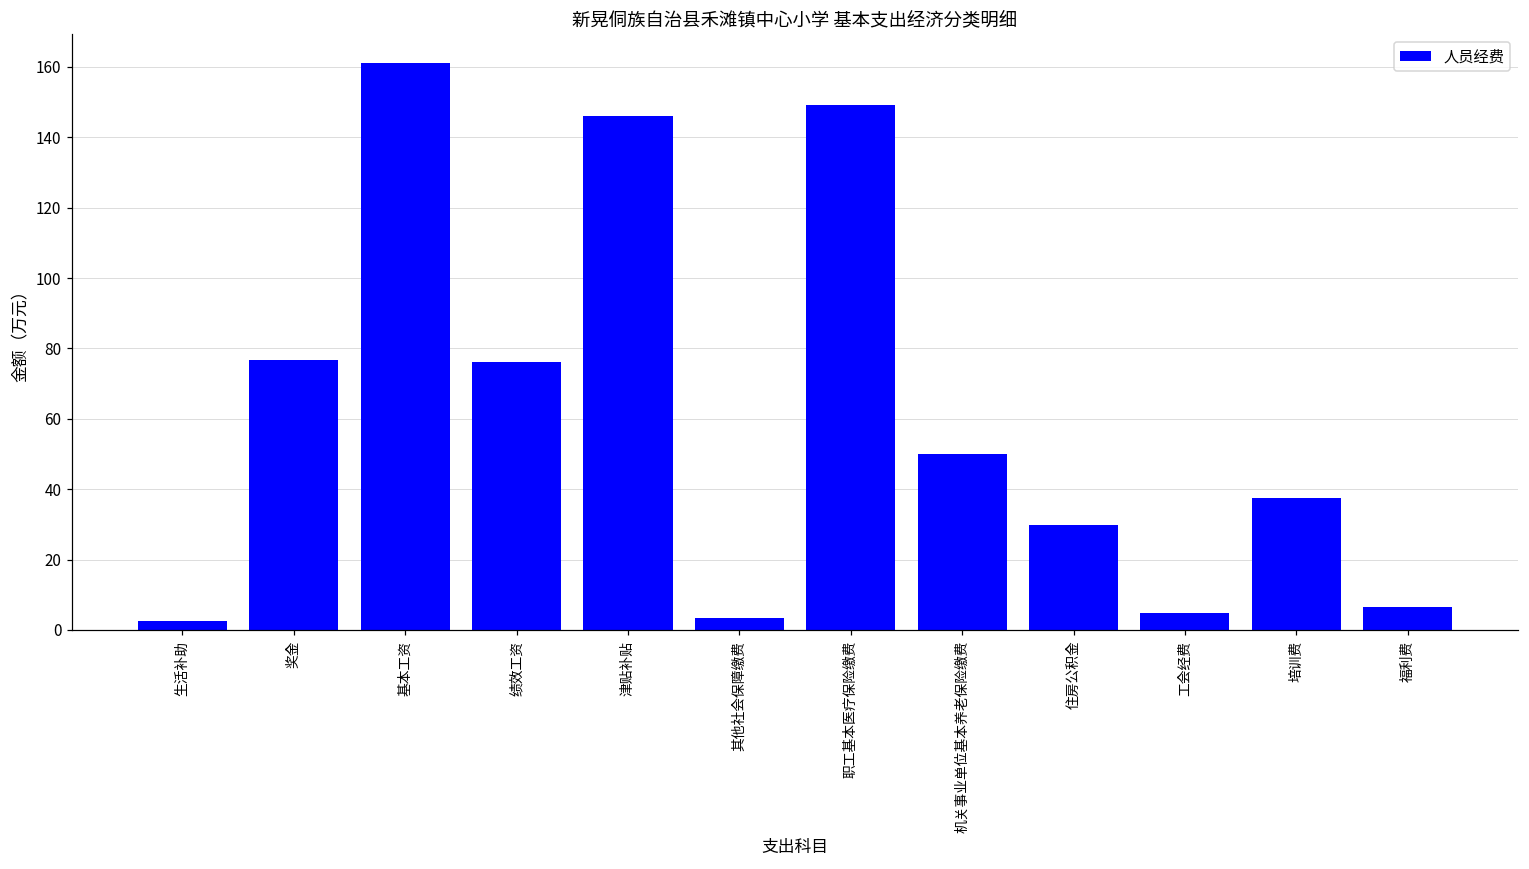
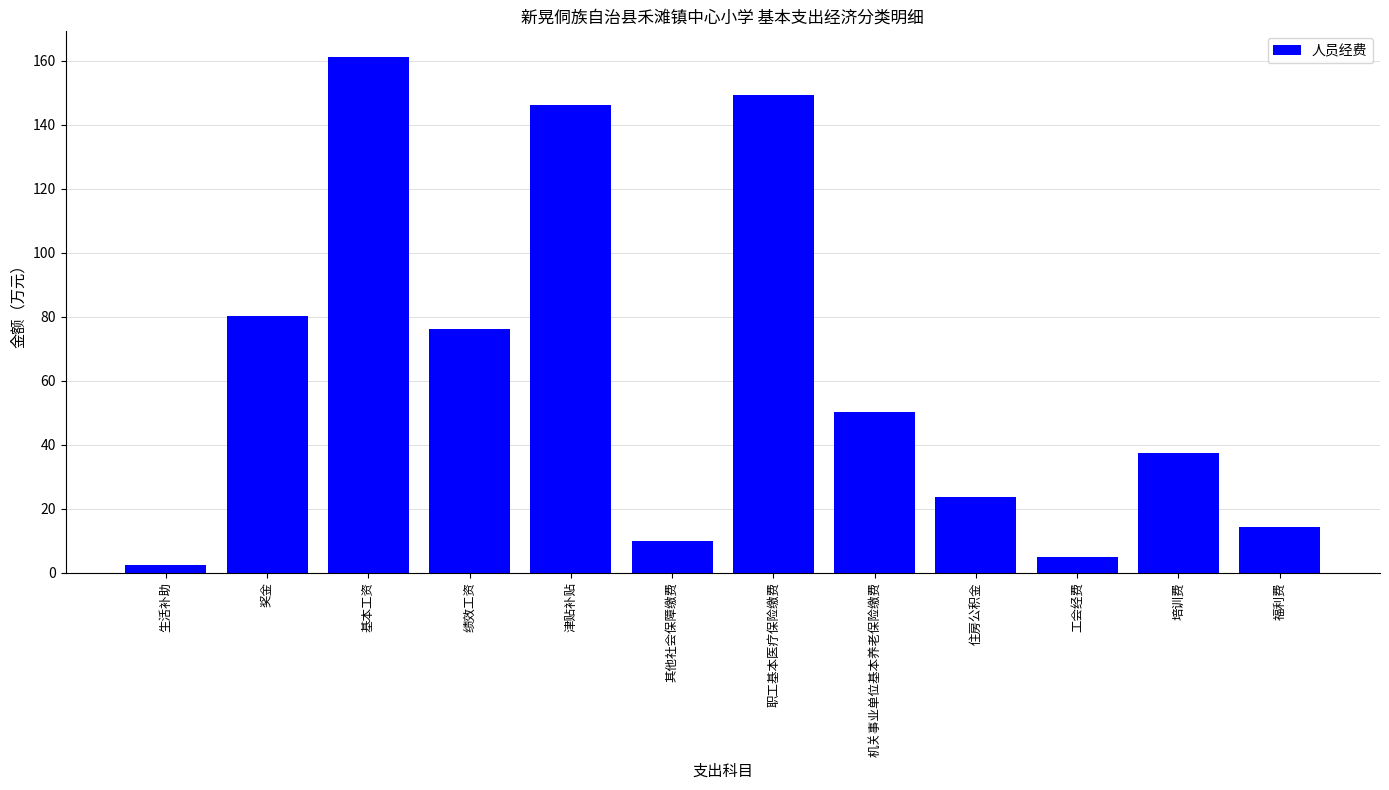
  {
    "生活补助": 3,
-   "奖金": 77,
+   "奖金": 80,
    "基本工资": 161,
    "绩效工资": 76,
    "津贴补贴": 146,
-   "其他社会保障缴费": 4,
+   "其他社会保障缴费": 10,
    "职工基本医疗保险缴费": 149,
    "机关事业单位基本养老保险缴费": 50,
-   "住房公积金": 30,
+   "住房公积金": 24,
    "工会经费": 5,
    "培训费": 37,
-   "福利费": 6
+   "福利费": 14
  }
